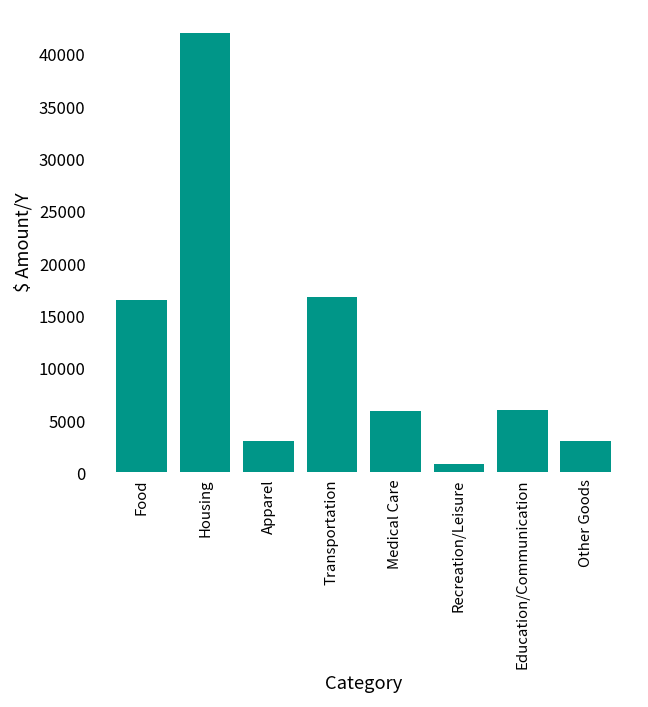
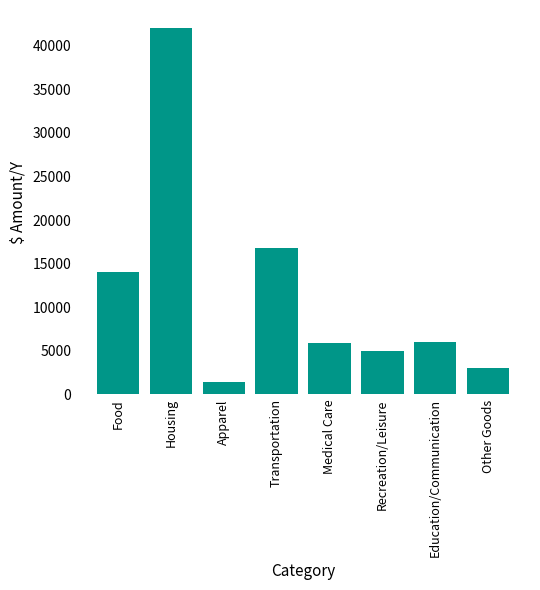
  {
-   "Food": 16000,
+   "Food": 14000,
    "Housing": 42000,
-   "Apparel": 3000,
+   "Apparel": 1000,
    "Transportation": 17000,
    "Medical Care": 6000,
-   "Recreation/Leisure": 1000,
+   "Recreation/Leisure": 5000,
    "Education/Communication": 6000,
    "Other Goods": 3000
  }
